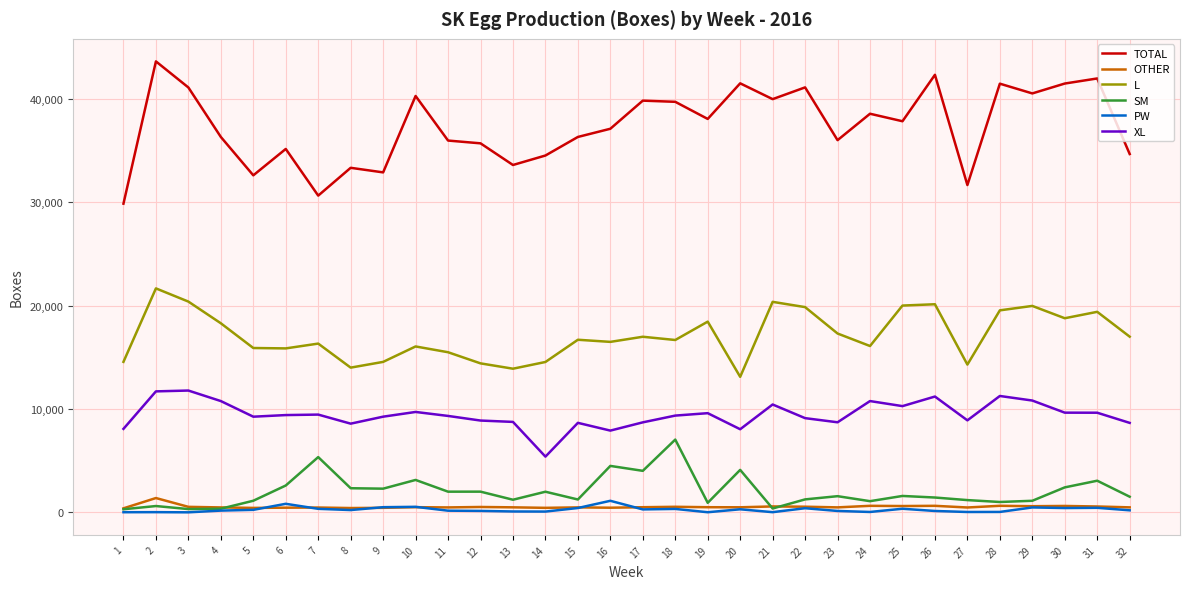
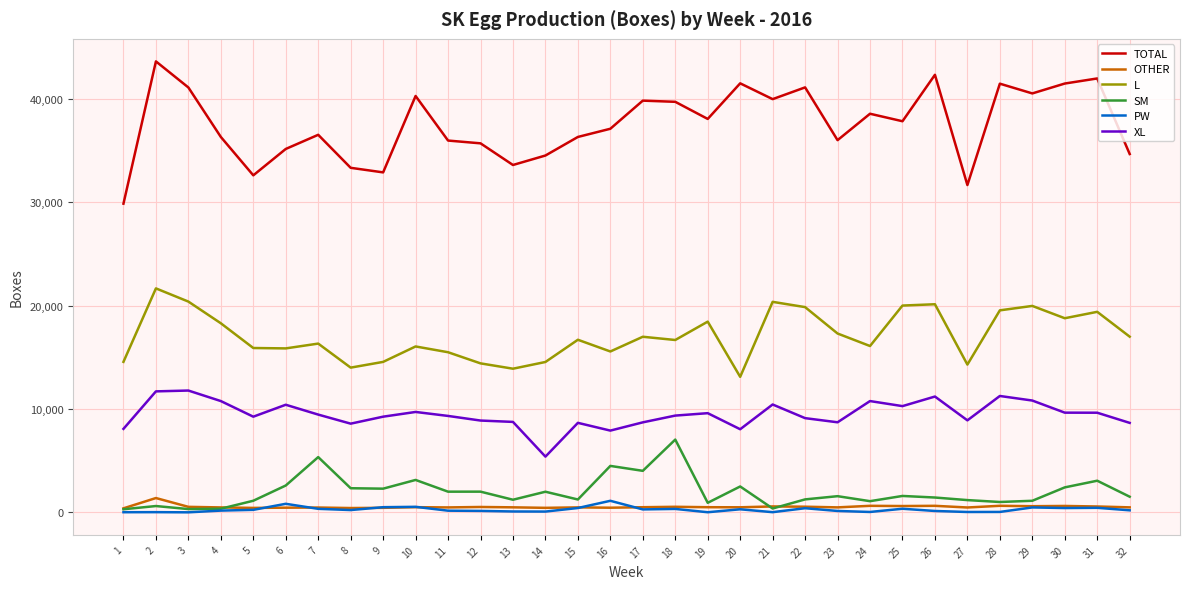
  {
    "TOTAL": {
      "1": "29,900",
      "2": "43,600",
      "3": "41,100",
      "4": "36,300",
      "5": "32,600",
      "6": "35,200",
-     "7": "30,700",
+     "7": "36,500",
      "8": "33,300",
      "9": "32,900",
      "10": "40,300",
      "11": "36,000",
      "12": "35,700",
      "13": "33,600",
      "14": "34,500",
      "15": "36,300",
      "16": "37,100",
      "17": "39,800",
      "18": "39,700",
      "19": "38,100",
      "20": "41,500",
      "21": "40,000",
      "22": "41,100",
      "23": "36,000",
      "24": "38,600",
      "25": "37,800",
      "26": "42,300",
      "27": "31,700",
      "28": "41,500",
      "29": "40,500",
      "30": "41,500",
      "31": "42,000",
      "32": "34,700"
    },
    "OTHER": {
      "2": "1,400",
      "6": "500",
      "11": "500",
      "12": "500",
      "13": "500",
      "14": "400",
      "16": "500",
      "19": "500",
      "23": "500",
      "24": "600",
      "25": "600",
      "26": "600",
      "27": "500",
      "28": "600",
      "32": "500"
    },
    "L": {
      "1": "14,600",
      "2": "21,700",
      "3": "20,400",
      "4": "18,300",
      "5": "15,900",
      "6": "15,900",
      "7": "16,300",
      "8": "14,000",
      "9": "14,600",
      "10": "16,100",
      "11": "15,500",
      "12": "14,400",
      "13": "13,900",
      "14": "14,600",
      "15": "16,700",
-     "16": "16,500",
+     "16": "15,600",
      "17": "17,000",
      "18": "16,700",
      "19": "18,500",
      "20": "13,100",
      "21": "20,400",
      "22": "19,900",
      "23": "17,300",
      "24": "16,100",
      "25": "20,000",
      "26": "20,100",
      "27": "14,300",
      "28": "19,600",
      "29": "20,000",
      "30": "18,800",
      "31": "19,400",
      "32": "17,000"
    },
    "SM": {
      "2": "600",
      "5": "1,100",
      "6": "2,600",
      "7": "5,400",
      "8": "2,300",
      "9": "2,300",
      "10": "3,100",
      "11": "2,000",
      "12": "2,000",
      "13": "1,200",
      "14": "2,000",
      "15": "1,300",
      "16": "4,500",
      "17": "4,000",
      "18": "7,100",
      "19": "900",
-     "20": "4,100",
+     "20": "2,500",
      "22": "1,300",
      "23": "1,600",
      "24": "1,100",
      "25": "1,600",
      "26": "1,400",
      "27": "1,200",
      "28": "1,000",
      "29": "1,100",
      "30": "2,400",
      "31": "3,100",
      "32": "1,500"
    },
    "PW": {
      "1": "0",
      "2": "0",
      "3": "0",
      "6": "800",
      "11": "200",
      "12": "200",
      "13": "100",
      "14": "100",
      "16": "1,100",
      "19": "0",
      "21": "0",
      "23": "100",
      "24": "0",
      "25": "400",
      "26": "100",
      "27": "0",
      "28": "100",
      "32": "200"
    },
    "XL": {
      "1": "8,100",
      "2": "11,700",
      "3": "11,800",
      "4": "10,800",
      "5": "9,300",
-     "6": "9,400",
+     "6": "10,400",
      "7": "9,500",
      "8": "8,600",
      "9": "9,300",
      "10": "9,700",
      "11": "9,300",
      "12": "8,900",
      "13": "8,800",
      "14": "5,400",
      "15": "8,700",
      "16": "7,900",
      "17": "8,700",
      "18": "9,400",
      "19": "9,600",
      "20": "8,100",
      "21": "10,400",
      "22": "9,100",
      "23": "8,700",
      "24": "10,800",
      "25": "10,300",
      "26": "11,200",
      "27": "8,900",
      "28": "11,300",
      "29": "10,800",
      "30": "9,700",
      "31": "9,700",
      "32": "8,700"
    }
  }
